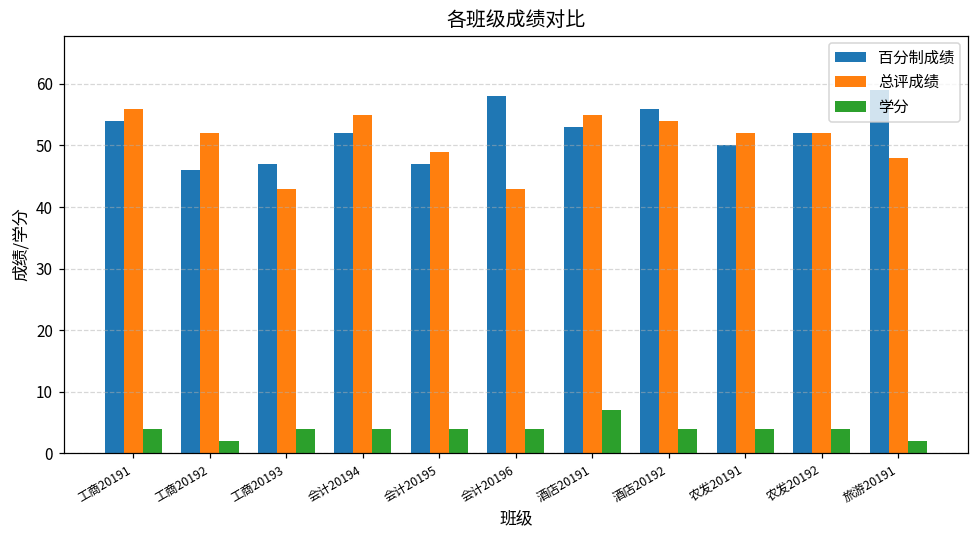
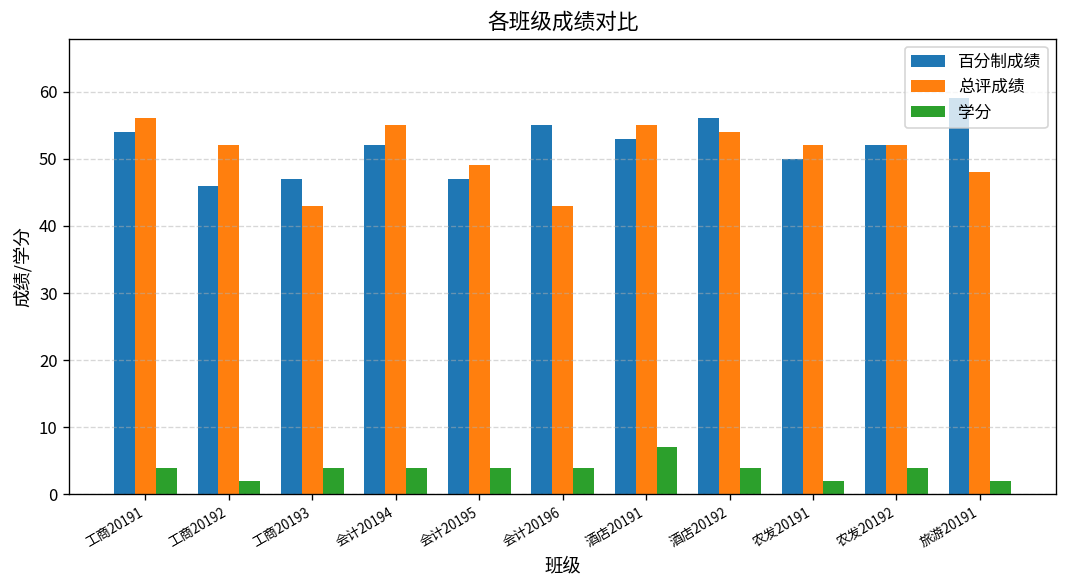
  {
    "百分制成绩": {
      "工商20191": 54,
      "工商20192": 46,
      "工商20193": 47,
      "会计20194": 52,
      "会计20195": 47,
-     "会计20196": 58,
+     "会计20196": 55,
      "酒店20191": 53,
      "酒店20192": 56,
      "农发20191": 50,
      "农发20192": 52
    },
    "总评成绩": {
      "工商20191": 56,
      "工商20192": 52,
      "工商20193": 43,
      "会计20194": 55,
      "会计20195": 49,
      "会计20196": 43,
      "酒店20191": 55,
      "酒店20192": 54,
      "农发20191": 52,
      "农发20192": 52,
      "旅游20191": 48
    },
    "学分": {
      "工商20191": 4,
      "工商20192": 2,
      "工商20193": 4,
      "会计20194": 4,
      "会计20195": 4,
      "会计20196": 4,
      "酒店20191": 7,
      "酒店20192": 4,
-     "农发20191": 4,
+     "农发20191": 2,
      "农发20192": 4,
      "旅游20191": 2
    }
  }
